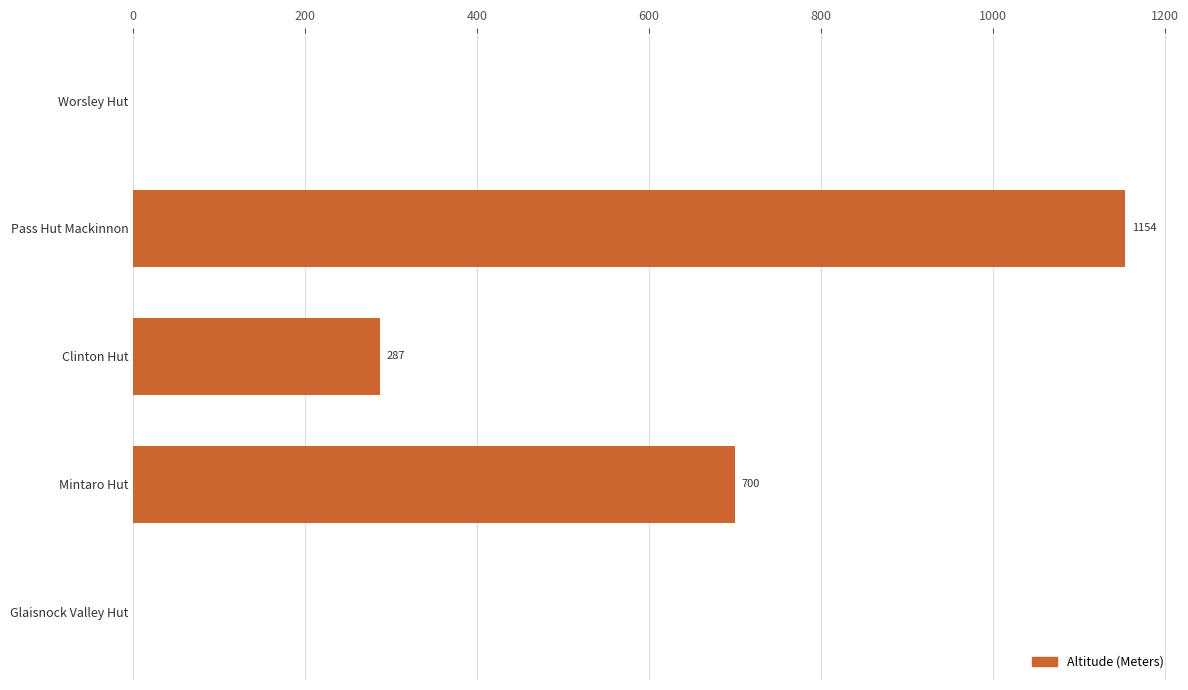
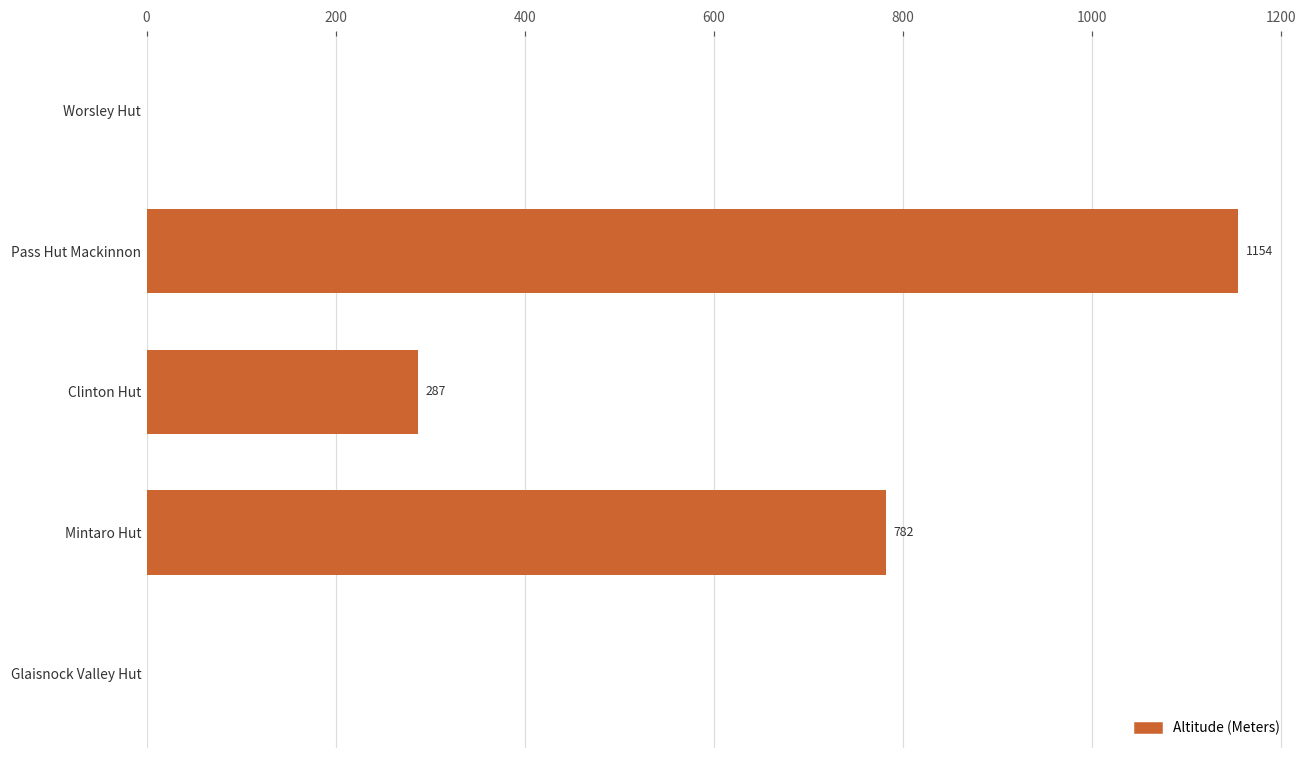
  {
    "Pass Hut Mackinnon": 1154,
    "Clinton Hut": 287,
-   "Mintaro Hut": 700
+   "Mintaro Hut": 782
  }
